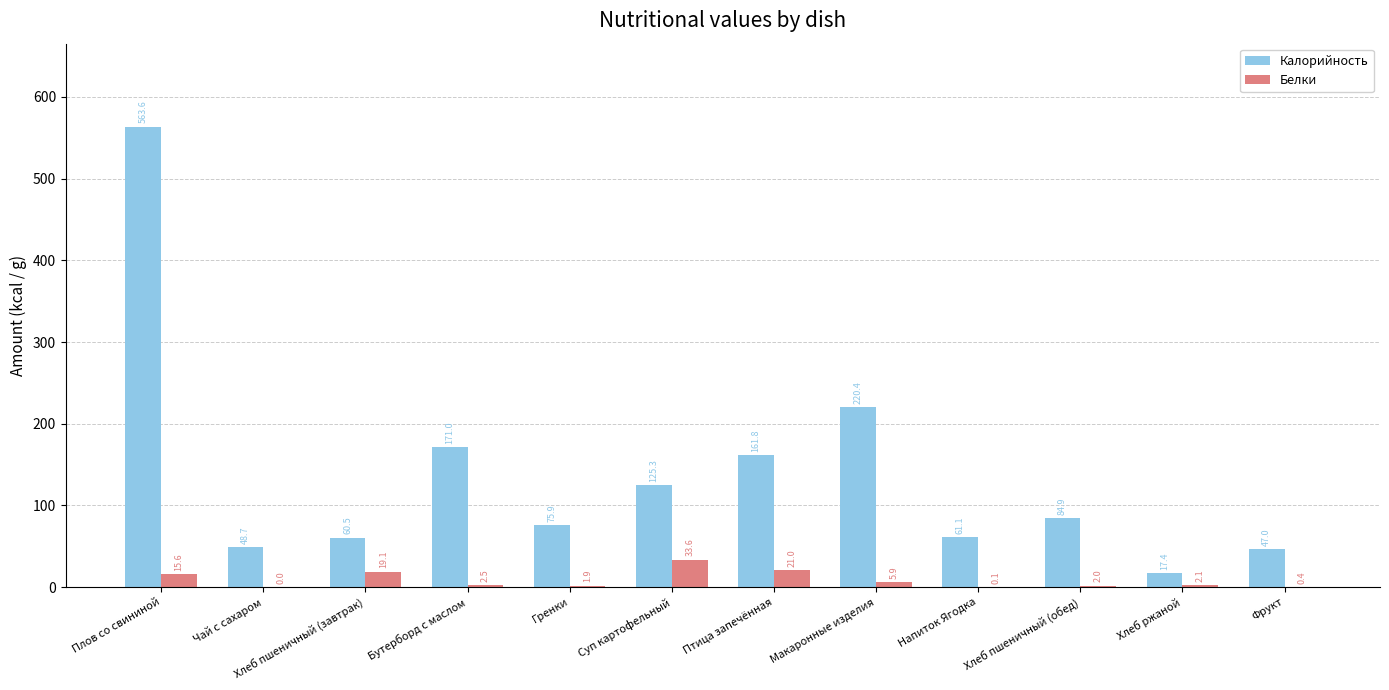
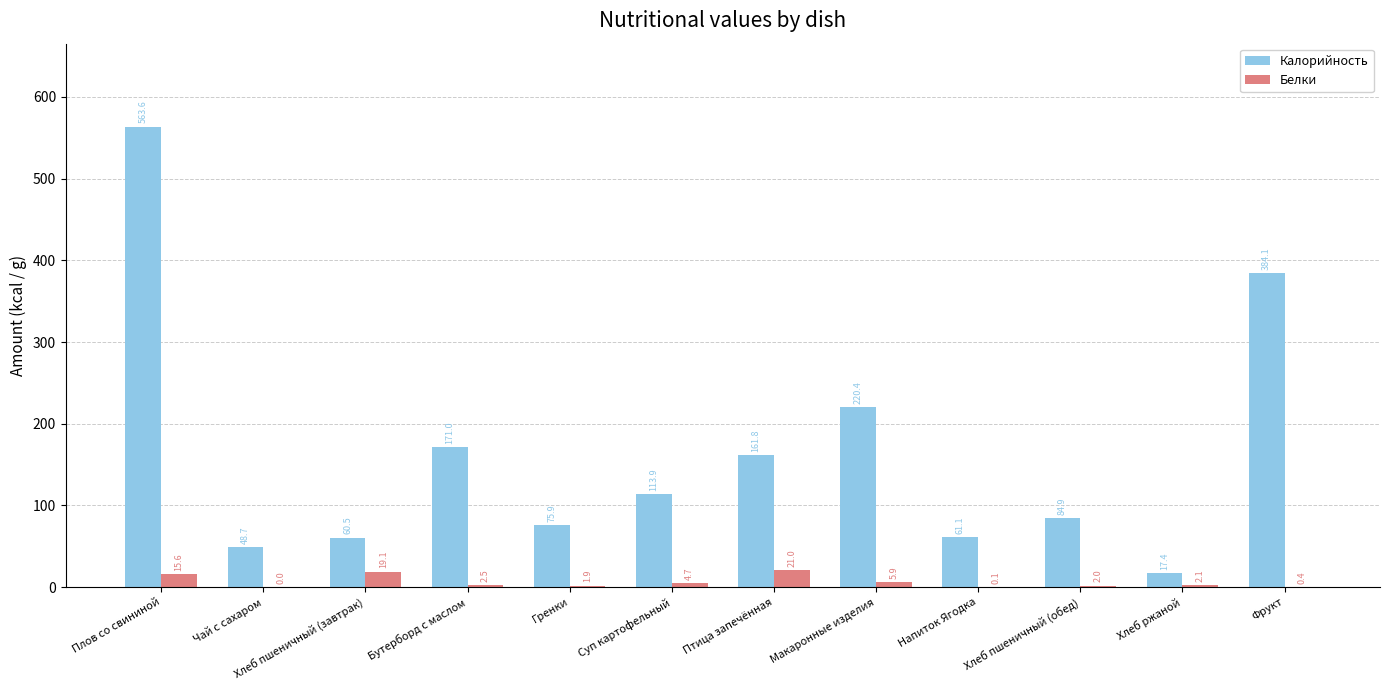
  {
    "Калорийность": {
      "Плов со свининой": 563.6,
      "Чай с сахаром": 48.7,
      "Хлеб пшеничный (завтрак)": 60.5,
      "Бутерборд с маслом": 171.0,
      "Гренки": 75.9,
-     "Суп картофельный": 125.3,
+     "Суп картофельный": 113.9,
      "Птица запечённая": 161.8,
      "Макаронные изделия": 220.4,
      "Напиток Ягодка": 61.1,
      "Хлеб пшеничный (обед)": 84.9,
      "Хлеб ржаной": 17.4,
-     "Фрукт": 47.0
+     "Фрукт": 384.1
    },
    "Белки": {
      "Плов со свининой": 15.6,
      "Чай с сахаром": 0.0,
      "Хлеб пшеничный (завтрак)": 19.1,
      "Бутерборд с маслом": 2.5,
      "Гренки": 1.9,
-     "Суп картофельный": 33.6,
+     "Суп картофельный": 4.7,
      "Птица запечённая": 21.0,
      "Макаронные изделия": 5.9,
      "Напиток Ягодка": 0.1,
      "Хлеб пшеничный (обед)": 2.0,
      "Хлеб ржаной": 2.1,
      "Фрукт": 0.4
    }
  }
